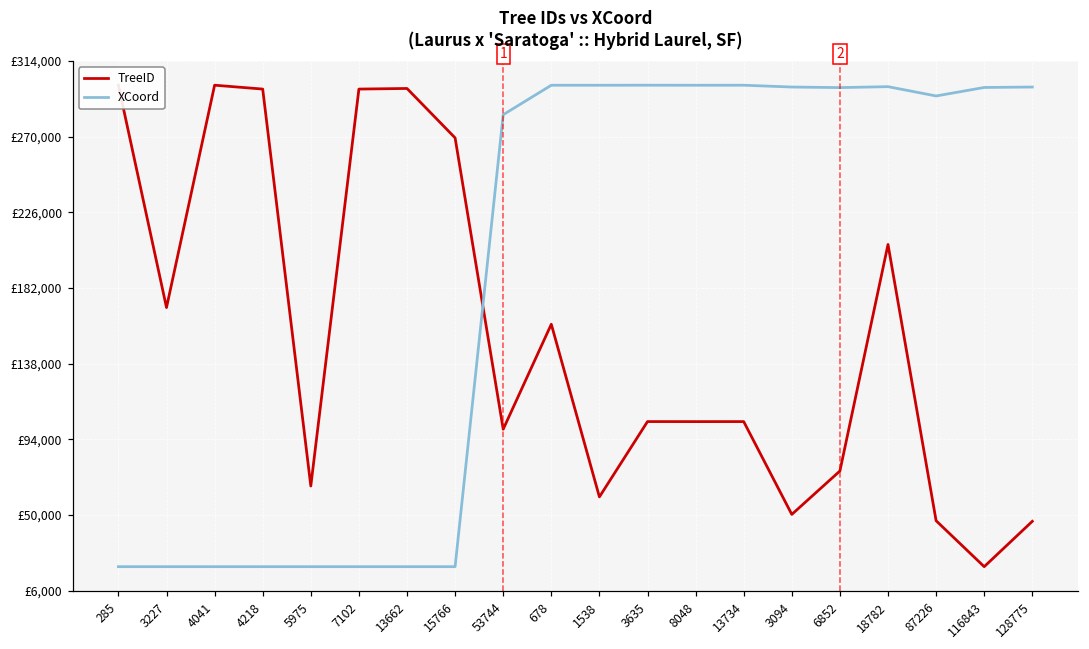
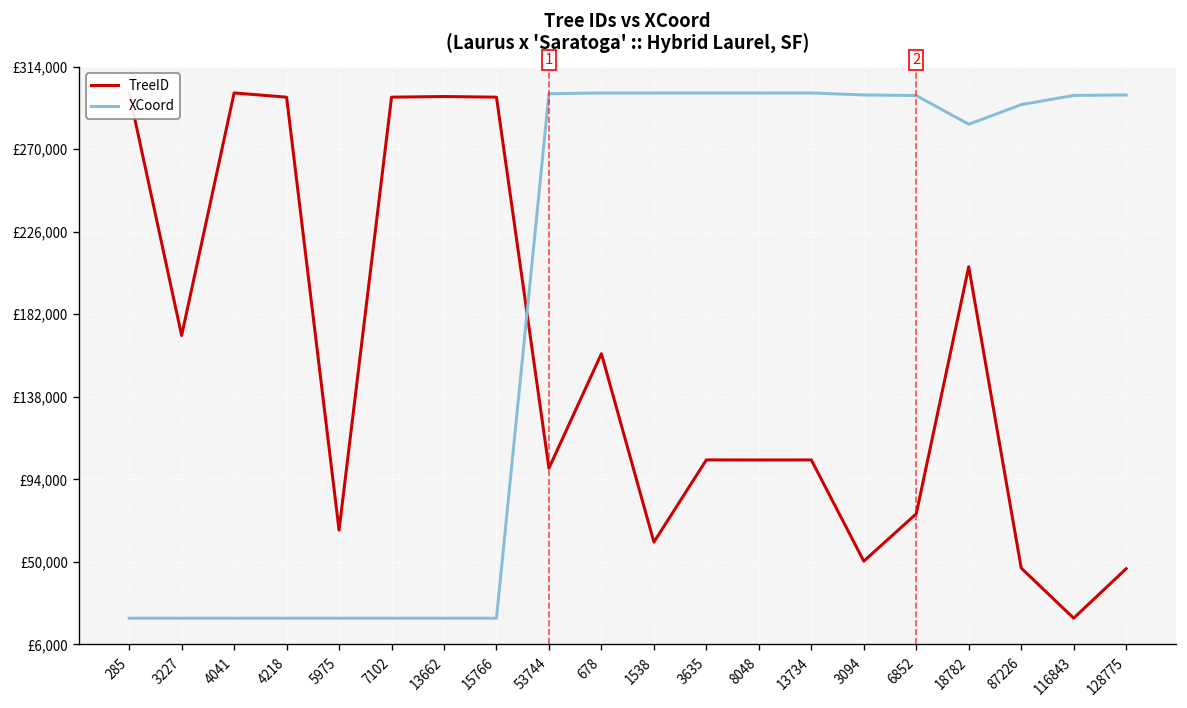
  {
    "TreeID": {
      "3227": "£171,000",
      "4041": "£300,000",
      "4218": "£298,000",
      "5975": "£67,000",
      "7102": "£298,000",
      "13662": "£298,000",
-     "15766": "£269,000",
+     "15766": "£298,000",
      "53744": "£100,000",
      "678": "£161,000",
      "1538": "£61,000",
      "3635": "£104,000",
      "8048": "£104,000",
      "13734": "£104,000",
      "3094": "£50,000",
      "6852": "£76,000",
      "18782": "£207,000",
      "87226": "£47,000",
      "116843": "£20,000",
      "128775": "£46,000"
    },
    "XCoord": {
      "285": "£20,000",
      "3227": "£20,000",
      "4041": "£20,000",
      "4218": "£20,000",
      "5975": "£20,000",
      "7102": "£20,000",
      "13662": "£20,000",
      "15766": "£20,000",
-     "53744": "£283,000",
+     "53744": "£300,000",
      "678": "£300,000",
      "1538": "£300,000",
      "3635": "£300,000",
      "8048": "£300,000",
      "13734": "£300,000",
      "3094": "£299,000",
-     "18782": "£299,000",
+     "18782": "£283,000",
      "87226": "£294,000",
      "116843": "£299,000",
      "128775": "£299,000"
    }
  }
